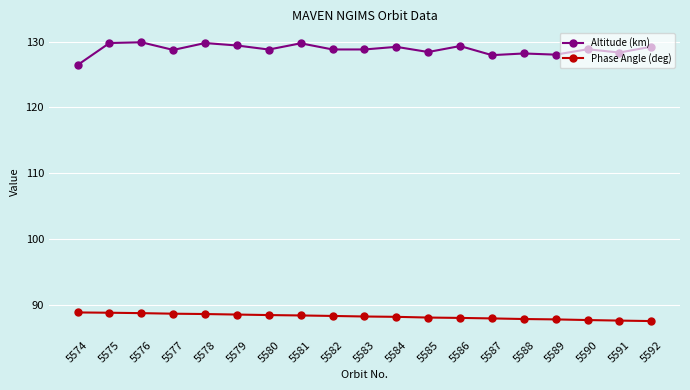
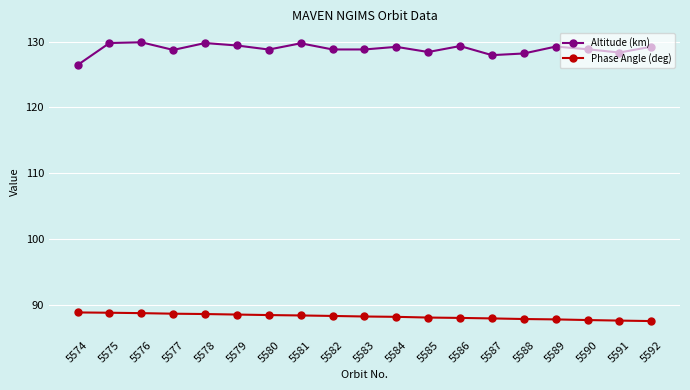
  {
    "Altitude (km)": {
      "5574": 126,
      "5575": 130,
      "5576": 130,
      "5577": 129,
      "5578": 130,
      "5579": 129,
      "5580": 129,
      "5581": 130,
      "5582": 129,
      "5583": 129,
      "5584": 129,
      "5585": 128,
      "5586": 129,
      "5587": 128,
      "5588": 128,
-     "5589": 128
+     "5589": 129
    },
    "Phase Angle (deg)": {
      "5574": 89,
      "5575": 89,
      "5576": 89,
      "5577": 89,
      "5578": 89,
      "5579": 89,
      "5580": 88,
      "5581": 88,
      "5582": 88,
      "5583": 88,
      "5584": 88,
      "5585": 88,
      "5586": 88,
      "5587": 88,
      "5588": 88,
      "5589": 88,
      "5590": 88,
      "5591": 88,
      "5592": 88
    }
  }
